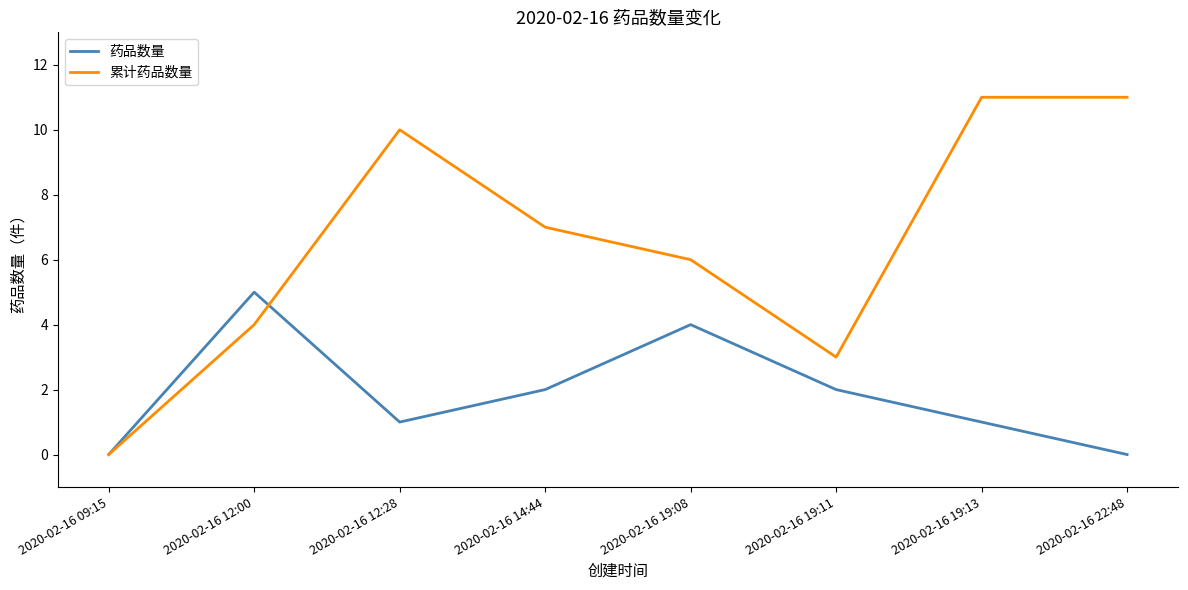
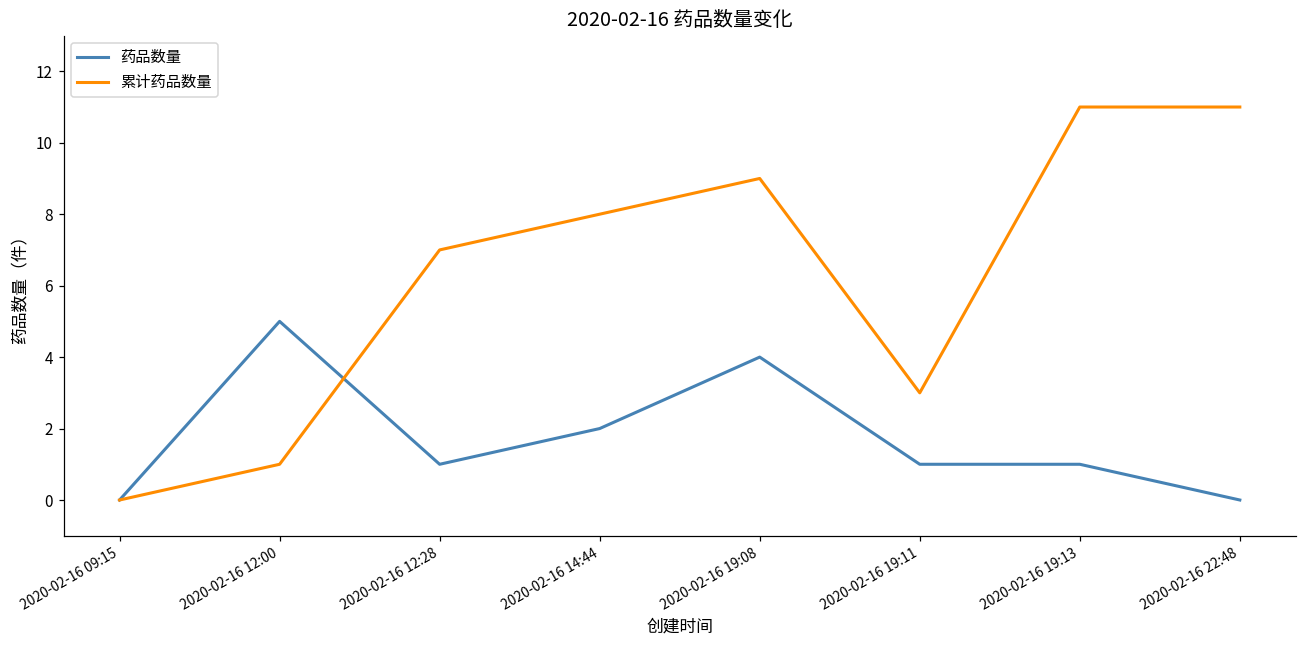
  {
    "药品数量": {
      "2020-02-16 12:00": 5,
      "2020-02-16 12:28": 1,
      "2020-02-16 14:44": 2,
      "2020-02-16 19:08": 4,
-     "2020-02-16 19:11": 2,
+     "2020-02-16 19:11": 1,
      "2020-02-16 19:13": 1,
      "2020-02-16 22:48": 0
    },
    "累计药品数量": {
-     "2020-02-16 12:00": 4,
-     "2020-02-16 12:28": 10,
-     "2020-02-16 14:44": 7,
-     "2020-02-16 19:08": 6,
+     "2020-02-16 12:00": 1,
+     "2020-02-16 12:28": 7,
+     "2020-02-16 14:44": 8,
+     "2020-02-16 19:08": 9,
      "2020-02-16 19:11": 3,
      "2020-02-16 19:13": 11,
      "2020-02-16 22:48": 11
    }
  }
